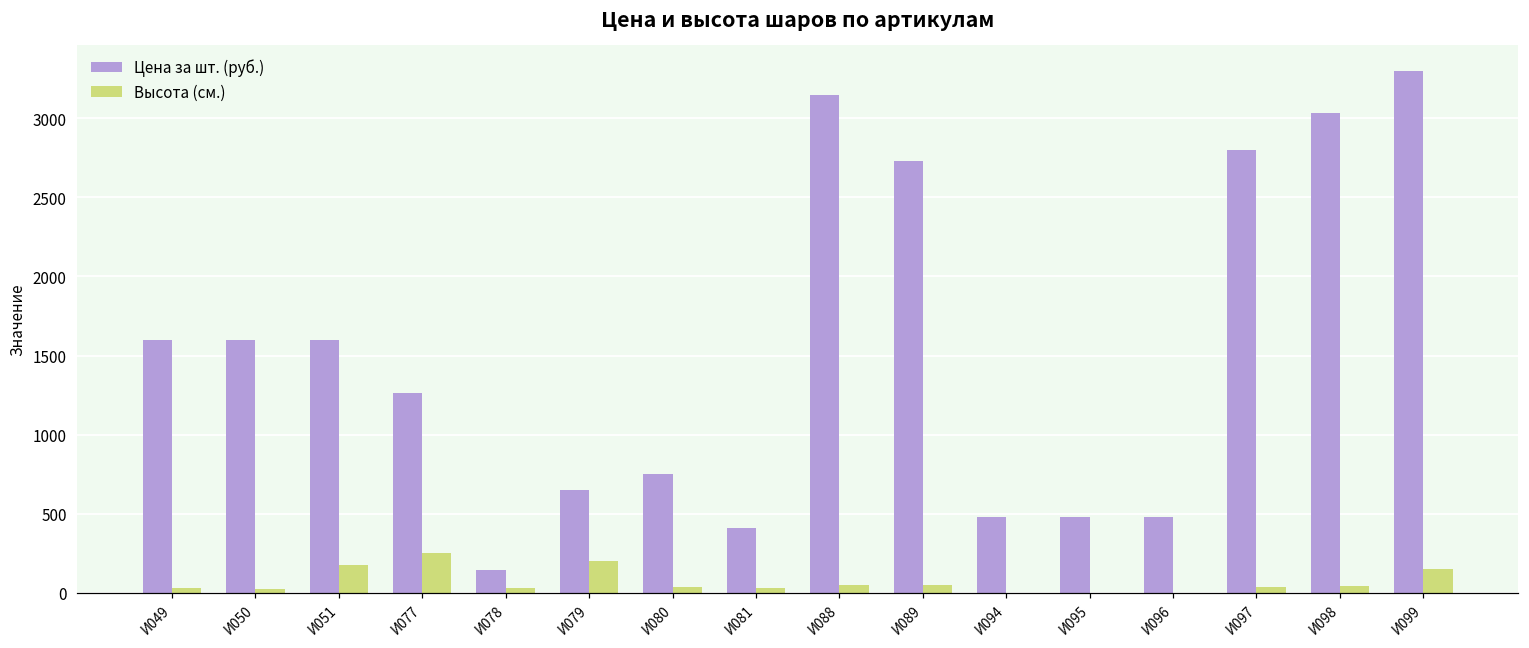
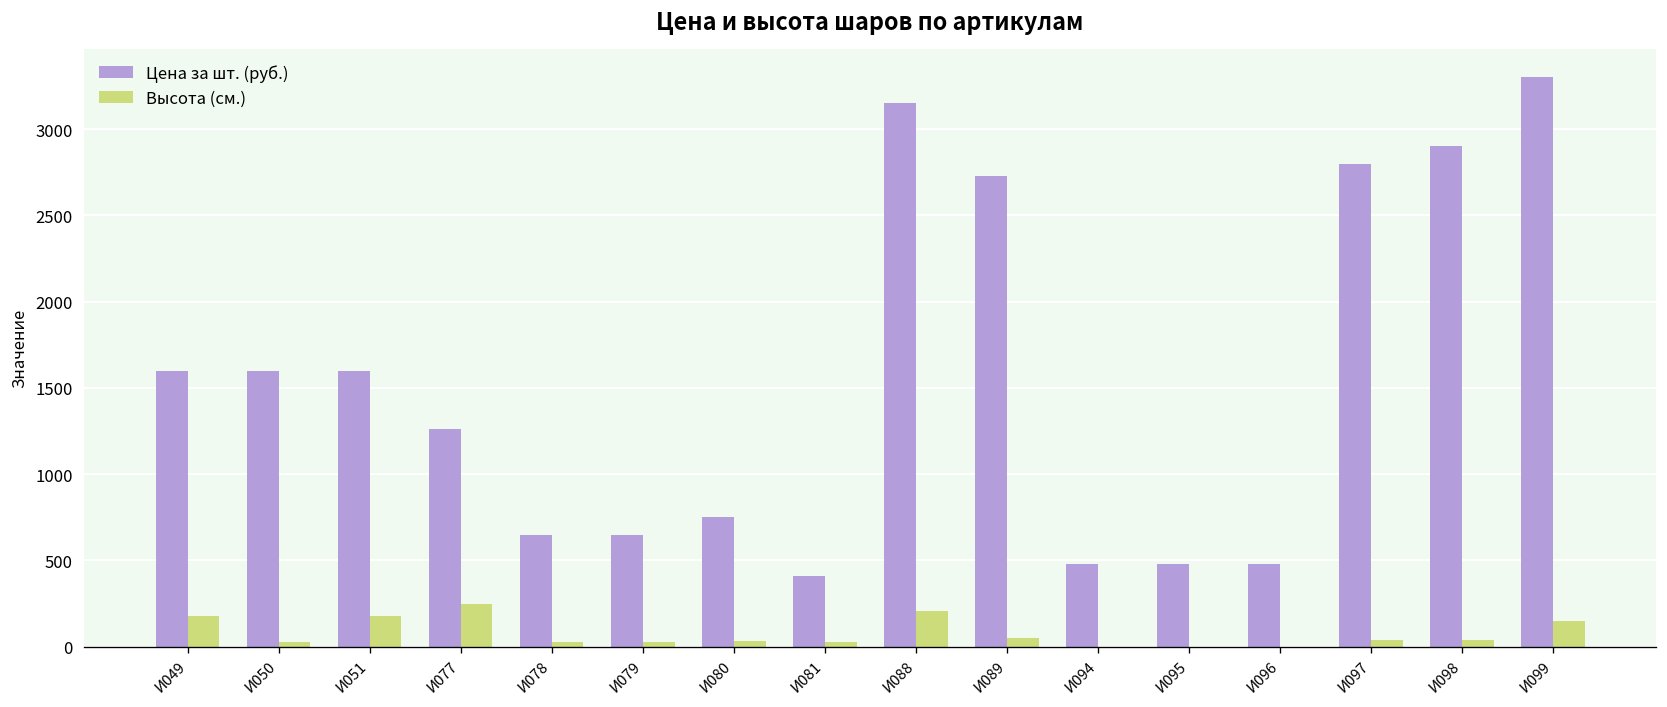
  {
    "Цена за шт. (руб.)": {
      "И049": 1600,
      "И050": 1600,
      "И051": 1600,
      "И077": 1260,
-     "И078": 140,
+     "И078": 650,
      "И079": 650,
      "И080": 750,
      "И081": 410,
      "И088": 3150,
      "И089": 2730,
      "И094": 480,
      "И095": 480,
      "И096": 480,
      "И097": 2800,
-     "И098": 3030,
+     "И098": 2900,
      "И099": 3300
    },
    "Высота (см.)": {
-     "И049": 30,
+     "И049": 180,
      "И050": 30,
      "И051": 180,
      "И077": 250,
      "И078": 30,
-     "И079": 200,
+     "И079": 30,
      "И080": 40,
      "И081": 30,
-     "И088": 50,
+     "И088": 210,
      "И089": 50,
      "И094": 0,
      "И095": 0,
      "И096": 0,
      "И097": 40,
      "И098": 40,
      "И099": 150
    }
  }
